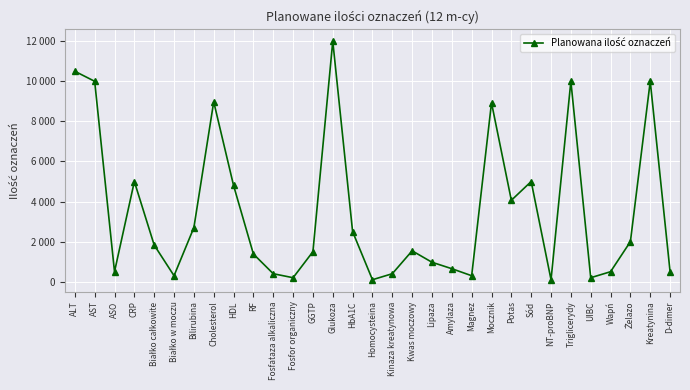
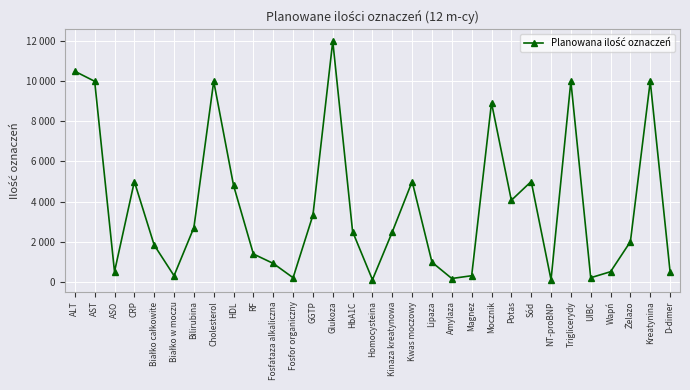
  {
    "ALT": 10500,
    "AST": 10000,
    "ASO": 500,
    "CRP": 5000,
    "Białko całkowite": 1800,
    "Białko w moczu": 300,
    "Bilirubina": 2700,
-   "Cholesterol": 9000,
+   "Cholesterol": 10000,
    "HDL": 4800,
    "RF": 1400,
-   "Fosfataza alkaliczna": 400,
+   "Fosfataza alkaliczna": 900,
    "Fosfor organiczny": 200,
-   "GGTP": 1500,
+   "GGTP": 3300,
    "Glukoza": 12000,
    "HbA1C": 2500,
    "Homocysteina": 100,
-   "Kinaza kreatynowa": 400,
-   "Kwas moczowy": 1500,
+   "Kinaza kreatynowa": 2500,
+   "Kwas moczowy": 5000,
    "Lipaza": 1000,
-   "Amylaza": 700,
+   "Amylaza": 200,
    "Magnez": 300,
    "Mocznik": 8900,
    "Potas": 4100,
    "Sód": 5000,
    "NT-proBNP": 100,
    "Triglicerydy": 10000,
    "UIBC": 200,
    "Wapń": 500,
    "Żelazo": 2000,
    "Kreatynina": 10000,
    "D-dimer": 500
  }
